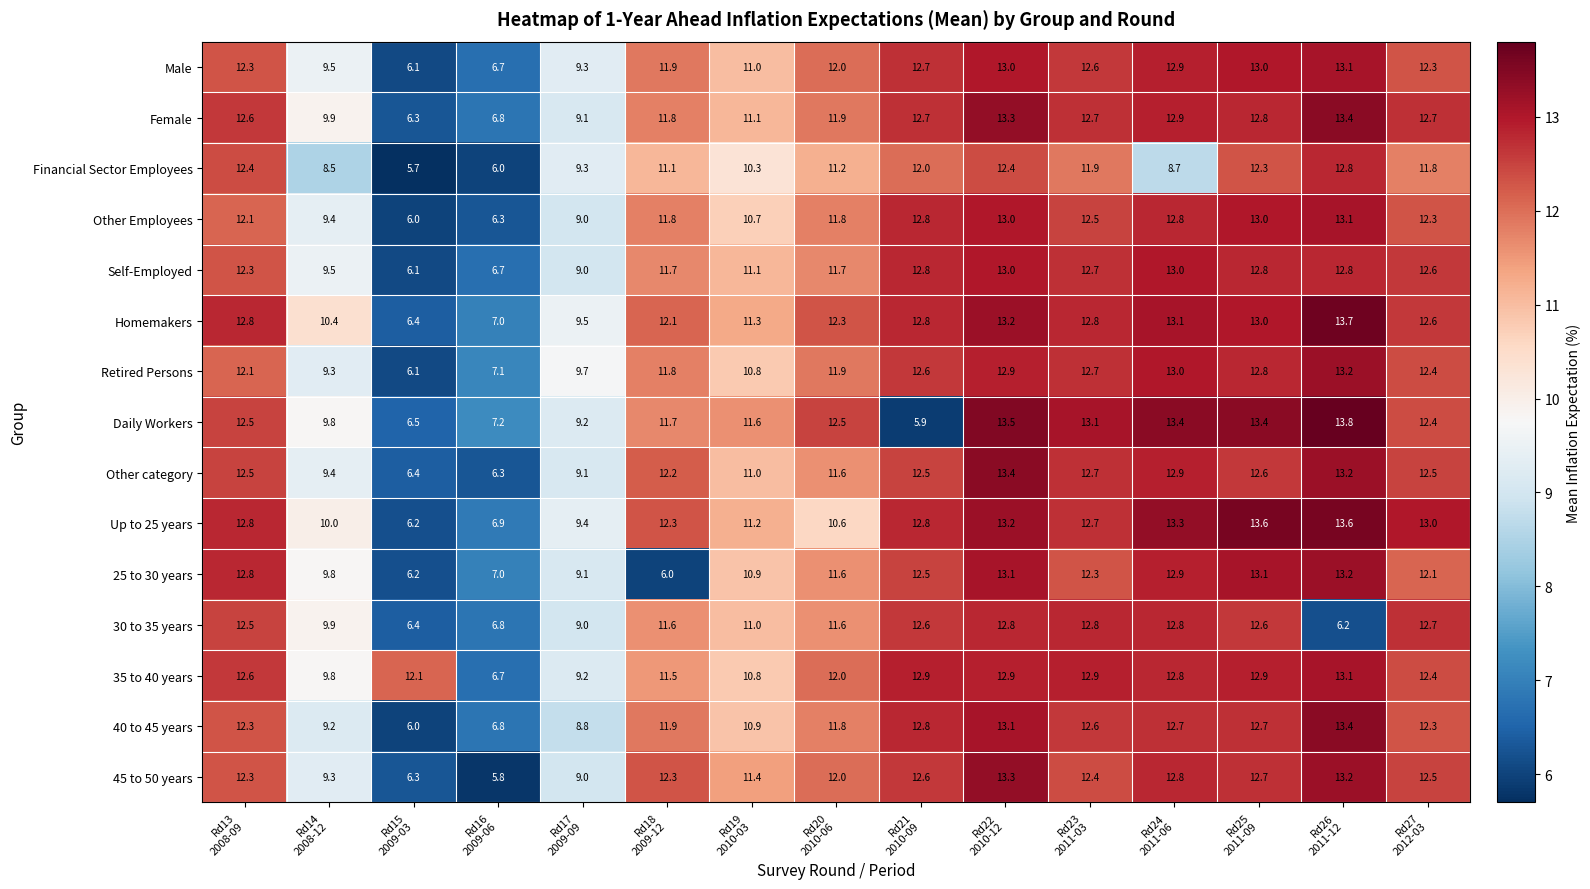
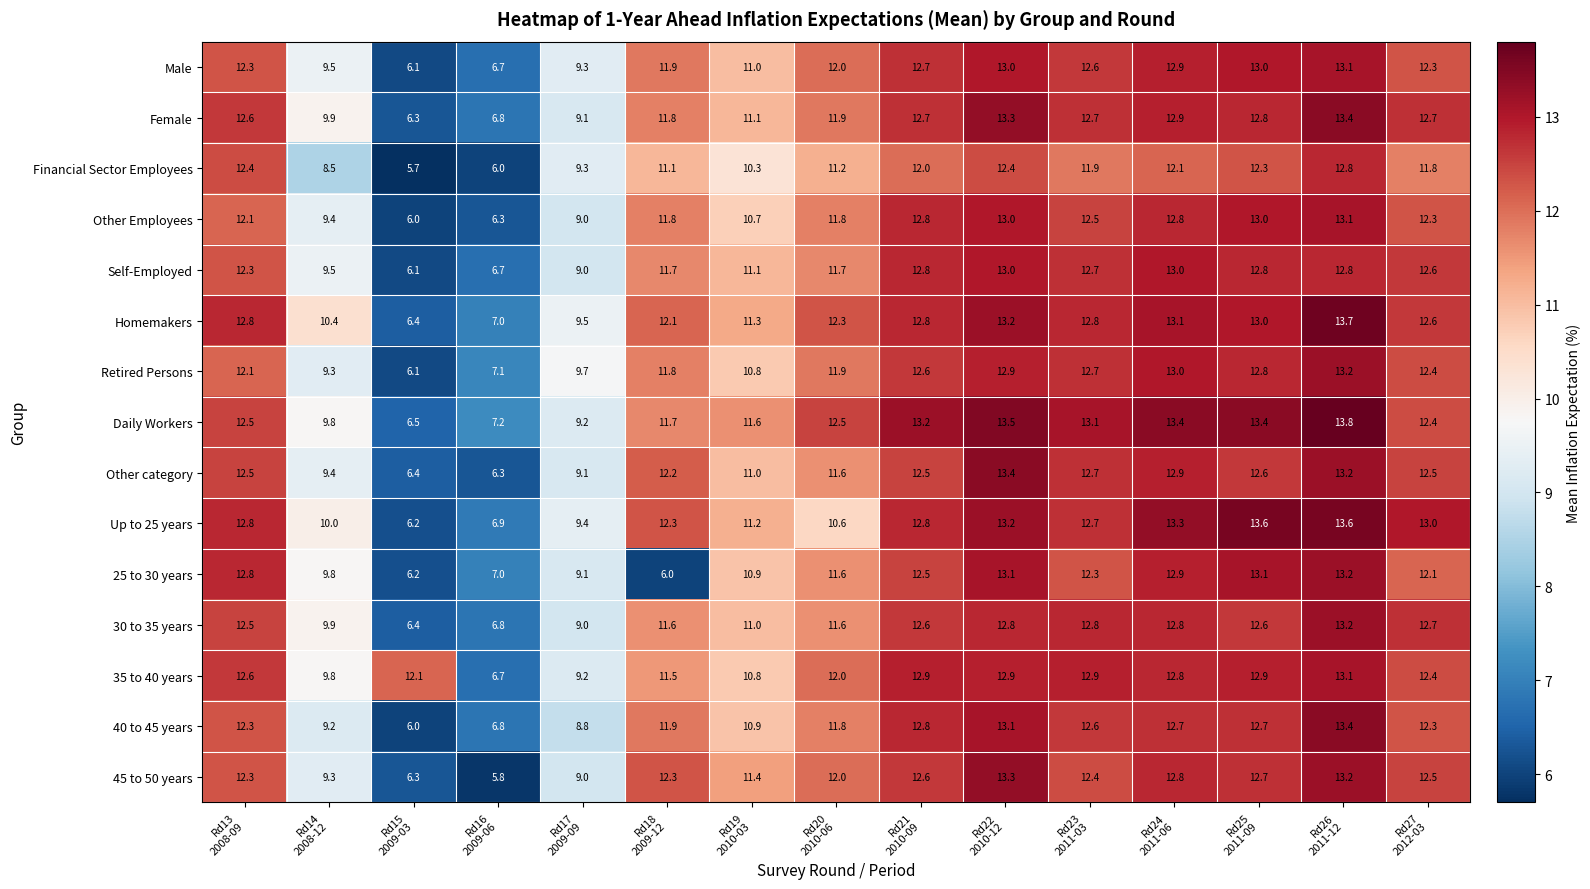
  {
    "Financial Sector Employees": {
      "Rd13 2008-09": 12.4,
      "Rd14 2008-12": 8.5,
      "Rd15 2009-03": 5.7,
      "Rd16 2009-06": 6.0,
      "Rd17 2009-09": 9.3,
      "Rd18 2009-12": 11.1,
      "Rd19 2010-03": 10.3,
      "Rd20 2010-06": 11.2,
      "Rd21 2010-09": 12.0,
      "Rd22 2010-12": 12.4,
      "Rd23 2011-03": 11.9,
-     "Rd24 2011-06": 8.7,
+     "Rd24 2011-06": 12.1,
      "Rd25 2011-09": 12.3,
      "Rd26 2011-12": 12.8,
      "Rd27 2012-03": 11.8
    },
    "Daily Workers": {
      "Rd13 2008-09": 12.5,
      "Rd14 2008-12": 9.8,
      "Rd15 2009-03": 6.5,
      "Rd16 2009-06": 7.2,
      "Rd17 2009-09": 9.2,
      "Rd18 2009-12": 11.7,
      "Rd19 2010-03": 11.6,
      "Rd20 2010-06": 12.5,
-     "Rd21 2010-09": 5.9,
+     "Rd21 2010-09": 13.2,
      "Rd22 2010-12": 13.5,
      "Rd23 2011-03": 13.1,
      "Rd24 2011-06": 13.4,
      "Rd25 2011-09": 13.4,
      "Rd26 2011-12": 13.8,
      "Rd27 2012-03": 12.4
    },
    "30 to 35 years": {
      "Rd13 2008-09": 12.5,
      "Rd14 2008-12": 9.9,
      "Rd15 2009-03": 6.4,
      "Rd16 2009-06": 6.8,
      "Rd17 2009-09": 9.0,
      "Rd18 2009-12": 11.6,
      "Rd19 2010-03": 11.0,
      "Rd20 2010-06": 11.6,
      "Rd21 2010-09": 12.6,
      "Rd22 2010-12": 12.8,
      "Rd23 2011-03": 12.8,
      "Rd24 2011-06": 12.8,
      "Rd25 2011-09": 12.6,
-     "Rd26 2011-12": 6.2,
+     "Rd26 2011-12": 13.2,
      "Rd27 2012-03": 12.7
    }
  }
